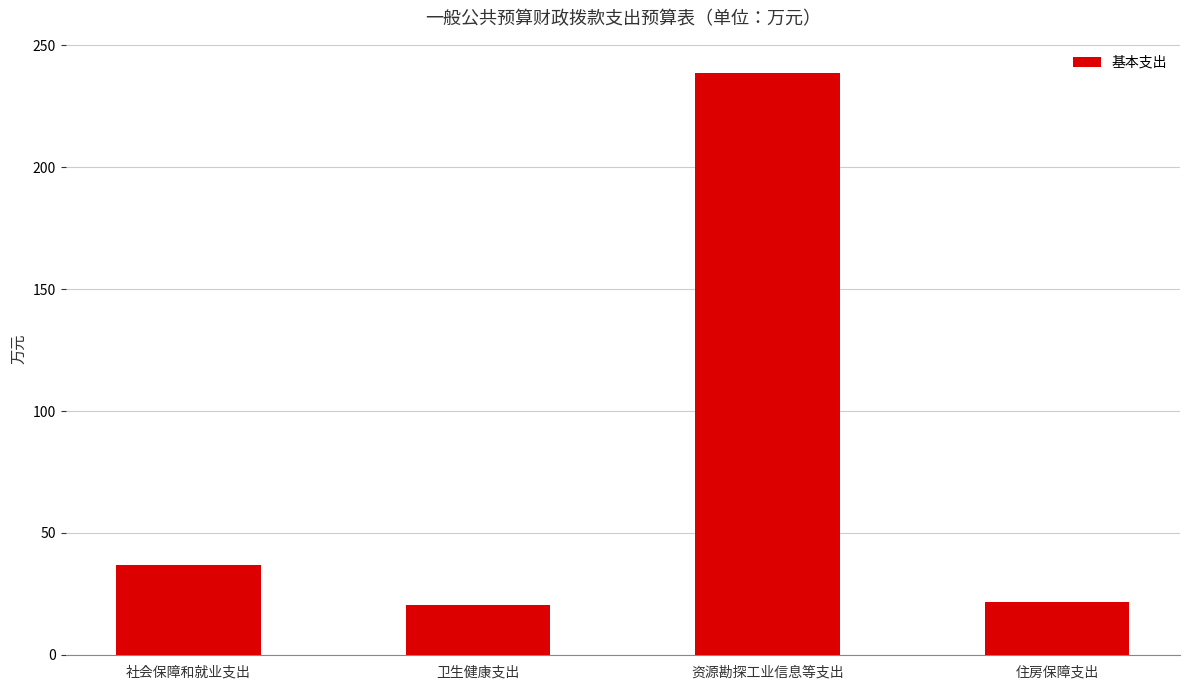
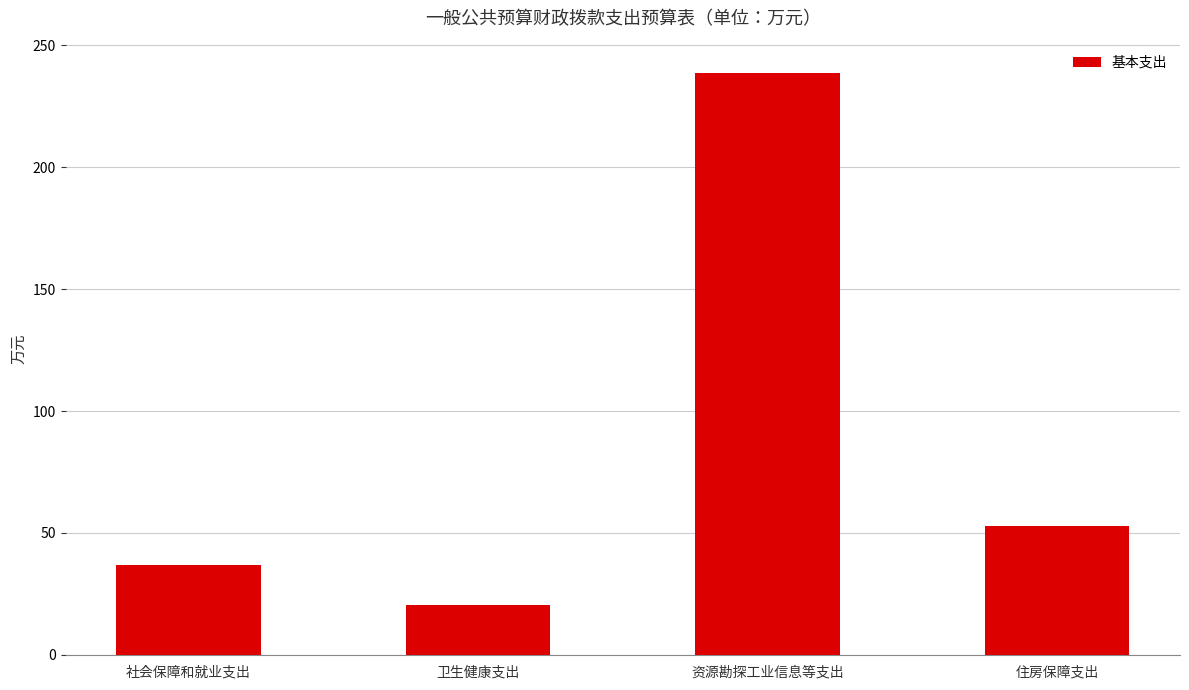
  {
    "社会保障和就业支出": 37,
    "卫生健康支出": 21,
    "资源勘探工业信息等支出": 239,
-   "住房保障支出": 22
+   "住房保障支出": 53
  }
